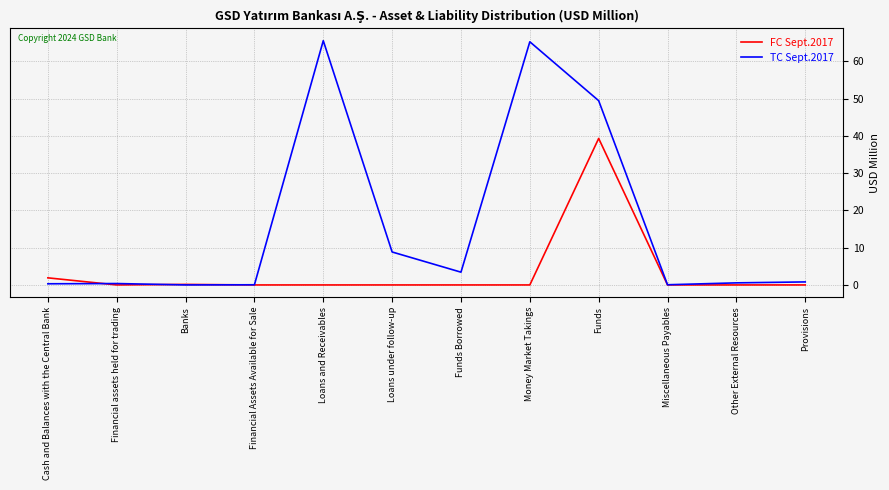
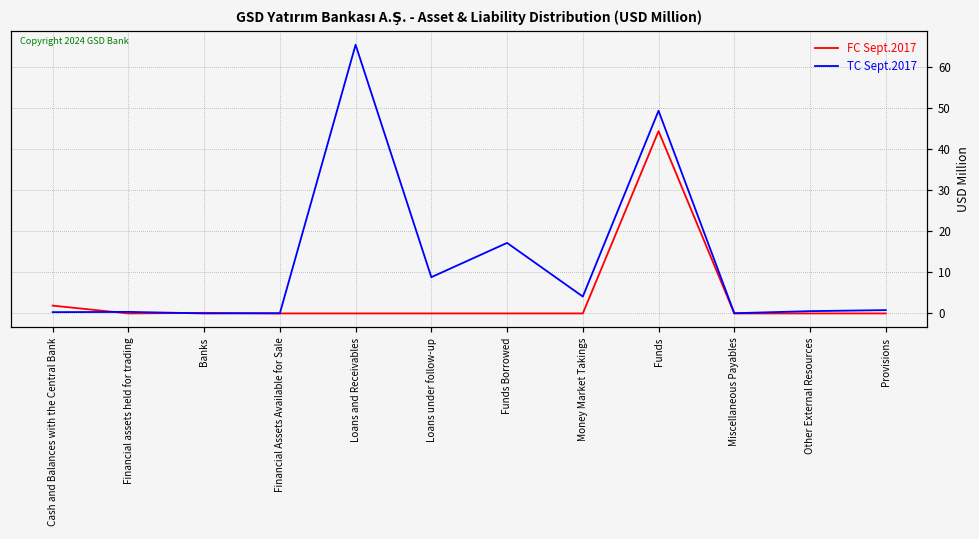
  {
    "FC Sept.2017": {
      "Cash and Balances with the Central Bank": 2,
      "Loans and Receivables": 0,
      "Loans under follow-up": 0,
      "Funds Borrowed": 0,
      "Money Market Takings": 0,
-     "Funds": 39,
+     "Funds": 44,
      "Provisions": 0
    },
    "TC Sept.2017": {
      "Cash and Balances with the Central Bank": 0,
      "Loans and Receivables": 66,
      "Loans under follow-up": 9,
-     "Funds Borrowed": 3,
-     "Money Market Takings": 65,
+     "Funds Borrowed": 17,
+     "Money Market Takings": 4,
      "Funds": 49,
      "Provisions": 1
    }
  }
